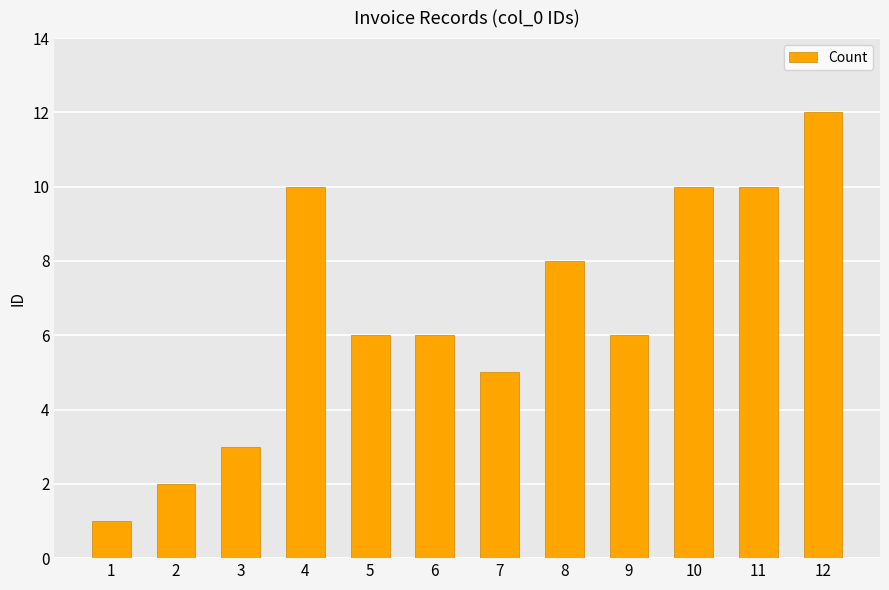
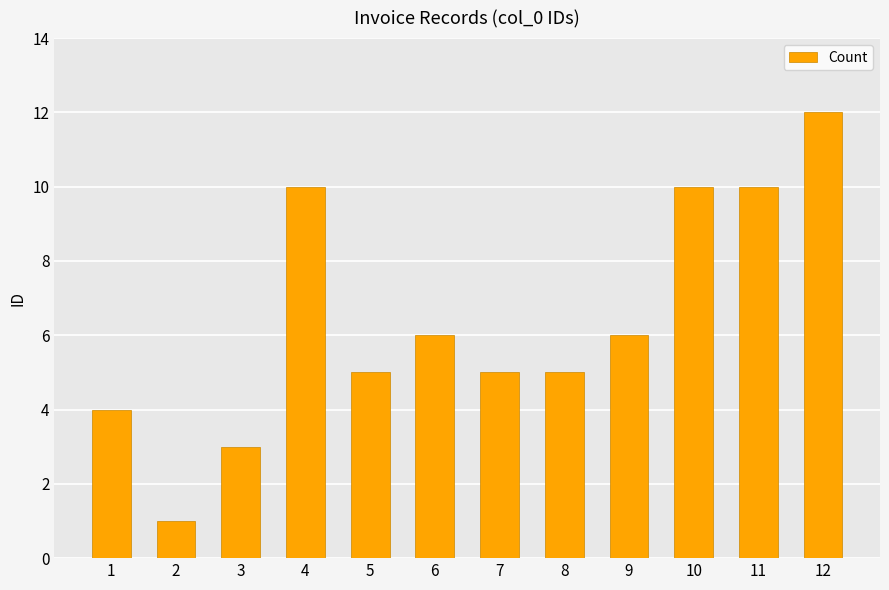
  {
-   "1": 1,
-   "2": 2,
+   "1": 4,
+   "2": 1,
    "3": 3,
    "4": 10,
-   "5": 6,
+   "5": 5,
    "6": 6,
    "7": 5,
-   "8": 8,
+   "8": 5,
    "9": 6,
    "10": 10,
    "11": 10,
    "12": 12
  }
